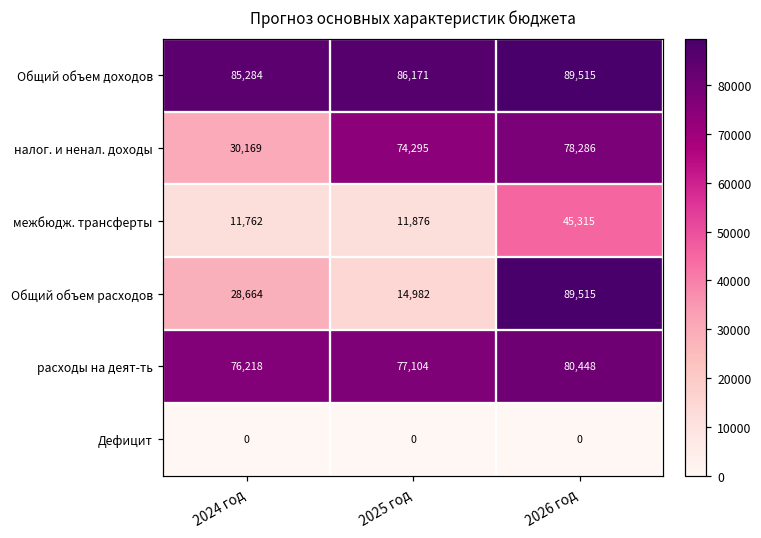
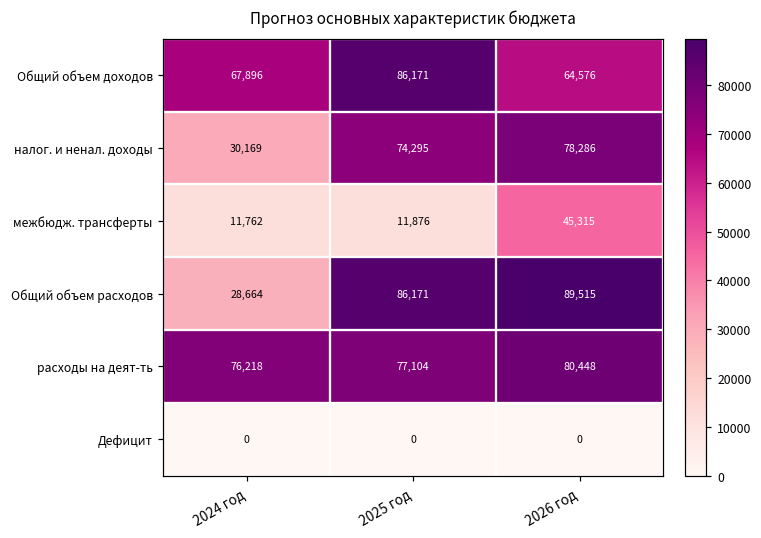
  {
    "Общий объем доходов": {
-     "2024 год": "85,284",
+     "2024 год": "67,896",
      "2025 год": "86,171",
-     "2026 год": "89,515"
+     "2026 год": "64,576"
    },
    "налог. и ненал. доходы": {
      "2024 год": "30,169",
      "2025 год": "74,295",
      "2026 год": "78,286"
    },
    "межбюдж. трансферты": {
      "2024 год": "11,762",
      "2025 год": "11,876",
      "2026 год": "45,315"
    },
    "Общий объем расходов": {
      "2024 год": "28,664",
-     "2025 год": "14,982",
+     "2025 год": "86,171",
      "2026 год": "89,515"
    },
    "расходы на деят-ть": {
      "2024 год": "76,218",
      "2025 год": "77,104",
      "2026 год": "80,448"
    },
    "Дефицит": {
      "2024 год": "0",
      "2025 год": "0",
      "2026 год": "0"
    }
  }
